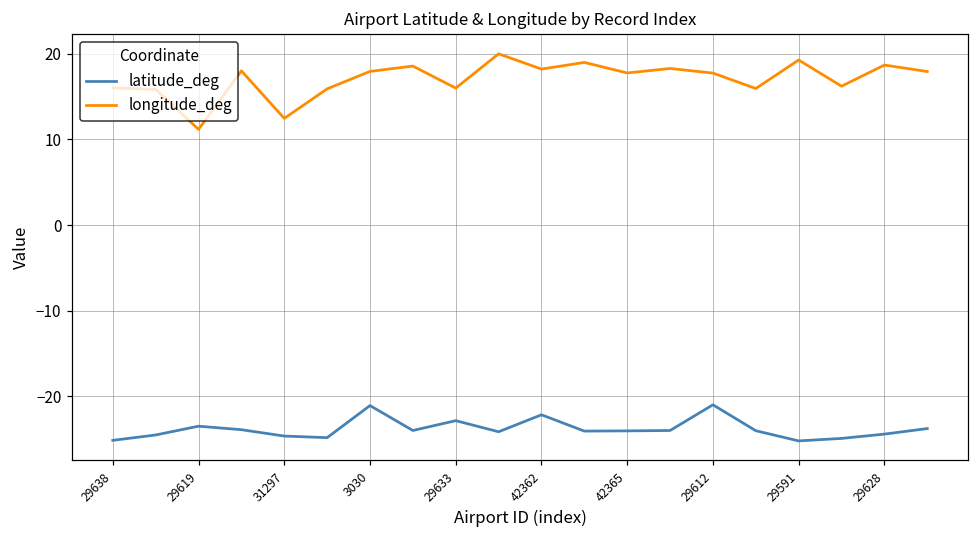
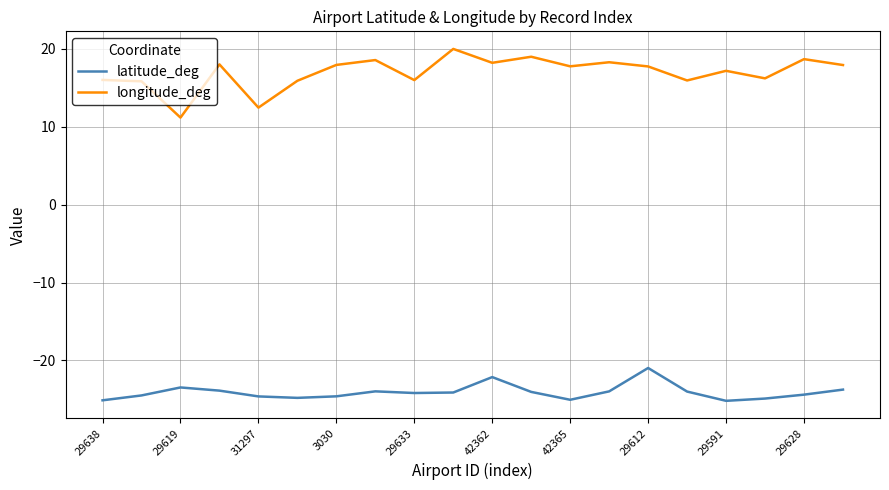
  {
    "latitude_deg": {
      "29638": -25,
      "29619": -23,
      "31297": -25,
-     "3030": -21,
-     "29633": -23,
+     "3030": -25,
+     "29633": -24,
      "42362": -22,
-     "42365": -24,
+     "42365": -25,
      "29612": -21,
      "29591": -25,
      "29628": -24
    },
    "longitude_deg": {
      "29619": 11,
      "31297": 12,
      "3030": 18,
      "29633": 16,
      "42362": 18,
      "42365": 18,
      "29612": 18,
-     "29591": 19,
+     "29591": 17,
      "29628": 19
    }
  }
